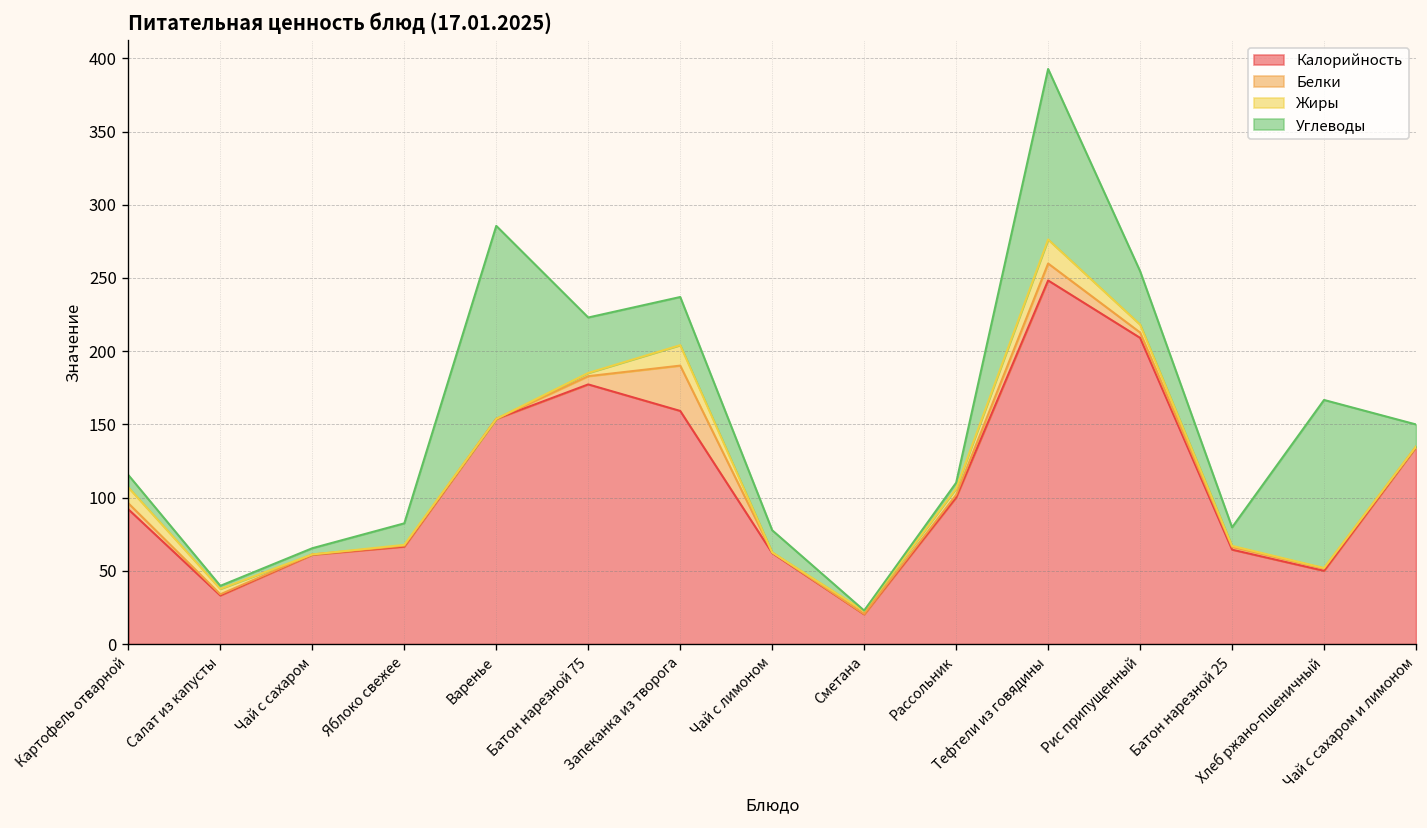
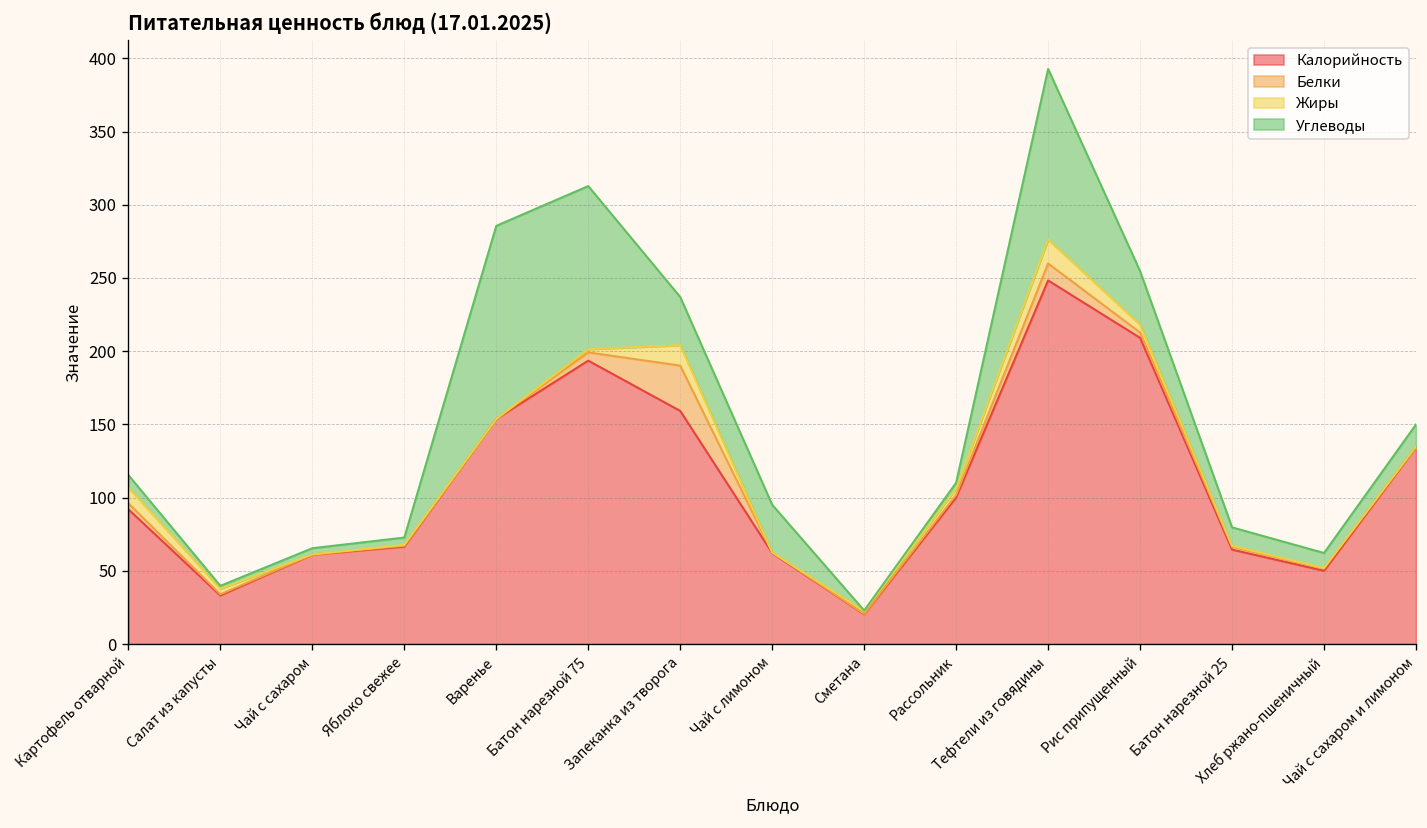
  {
    "Калорийность": {
      "Картофель отварной": 92,
-     "Батон нарезной 75": 177,
+     "Батон нарезной 75": 194,
      "Запеканка из творога": 159,
      "Тефтели из говядины": 248,
      "Рис припущенный": 209
    },
    "Углеводы": {
      "Картофель отварной": 8,
      "Чай с сахаром": 4,
-     "Яблоко свежее": 15,
+     "Яблоко свежее": 5,
      "Варенье": 132,
-     "Батон нарезной 75": 38,
+     "Батон нарезной 75": 111,
      "Запеканка из творога": 33,
-     "Чай с лимоном": 15,
+     "Чай с лимоном": 33,
      "Рассольник": 4,
      "Тефтели из говядины": 116,
      "Рис припущенный": 36,
      "Батон нарезной 25": 13,
-     "Хлеб ржано-пшеничный": 115,
+     "Хлеб ржано-пшеничный": 10,
      "Чай с сахаром и лимоном": 15
    }
  }
